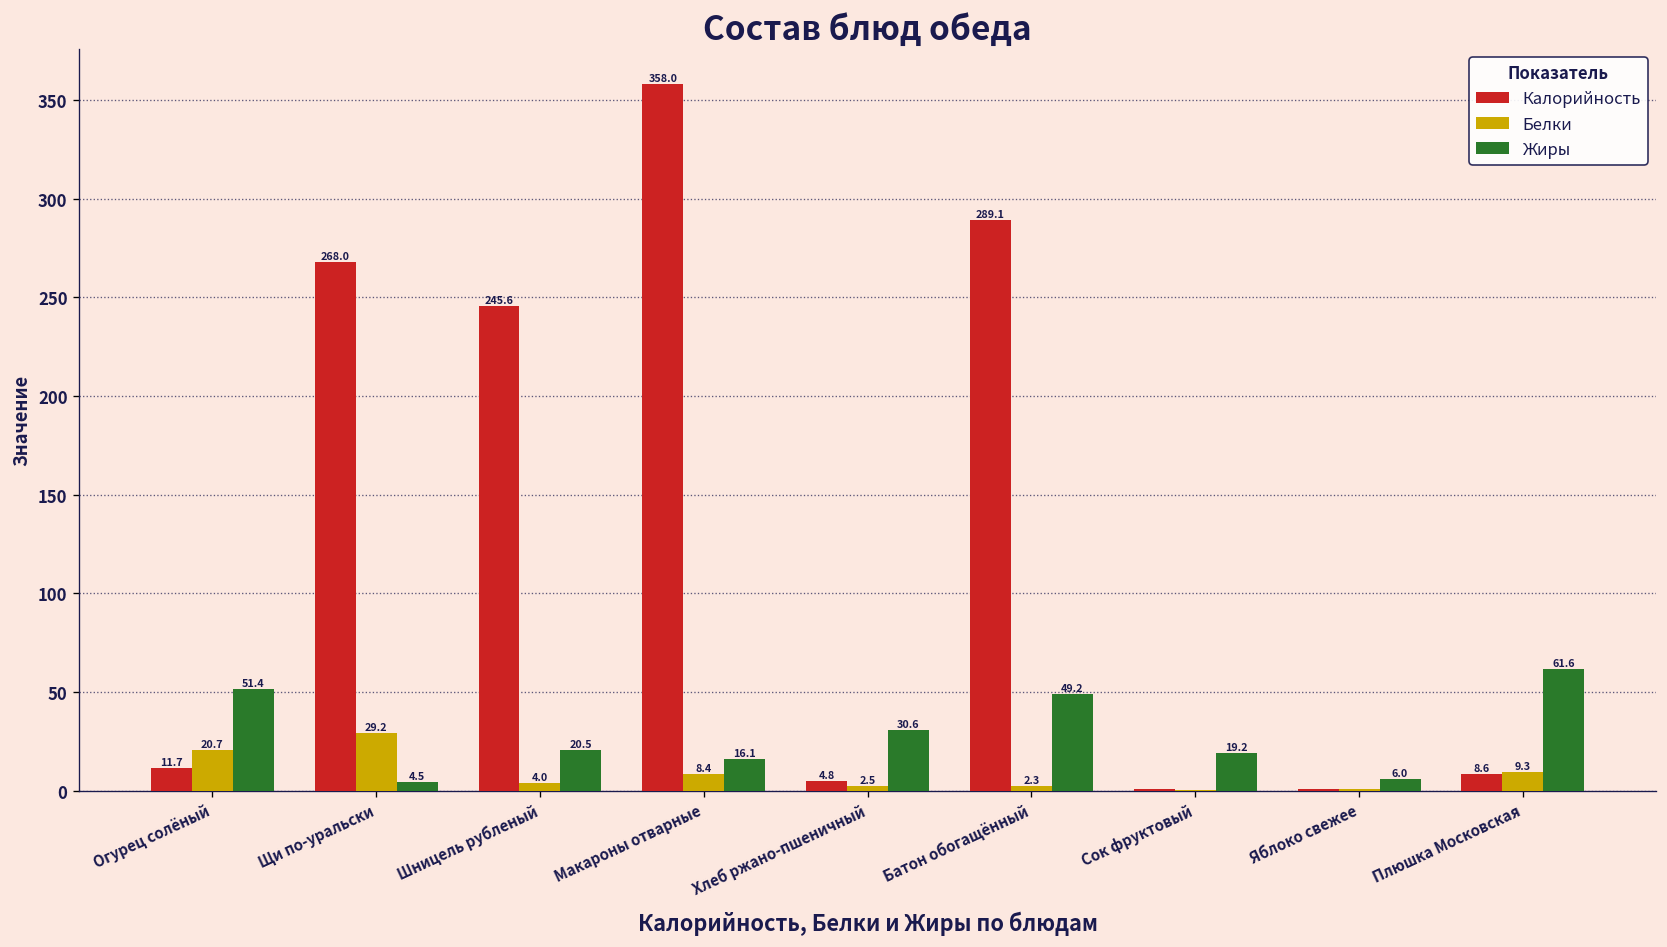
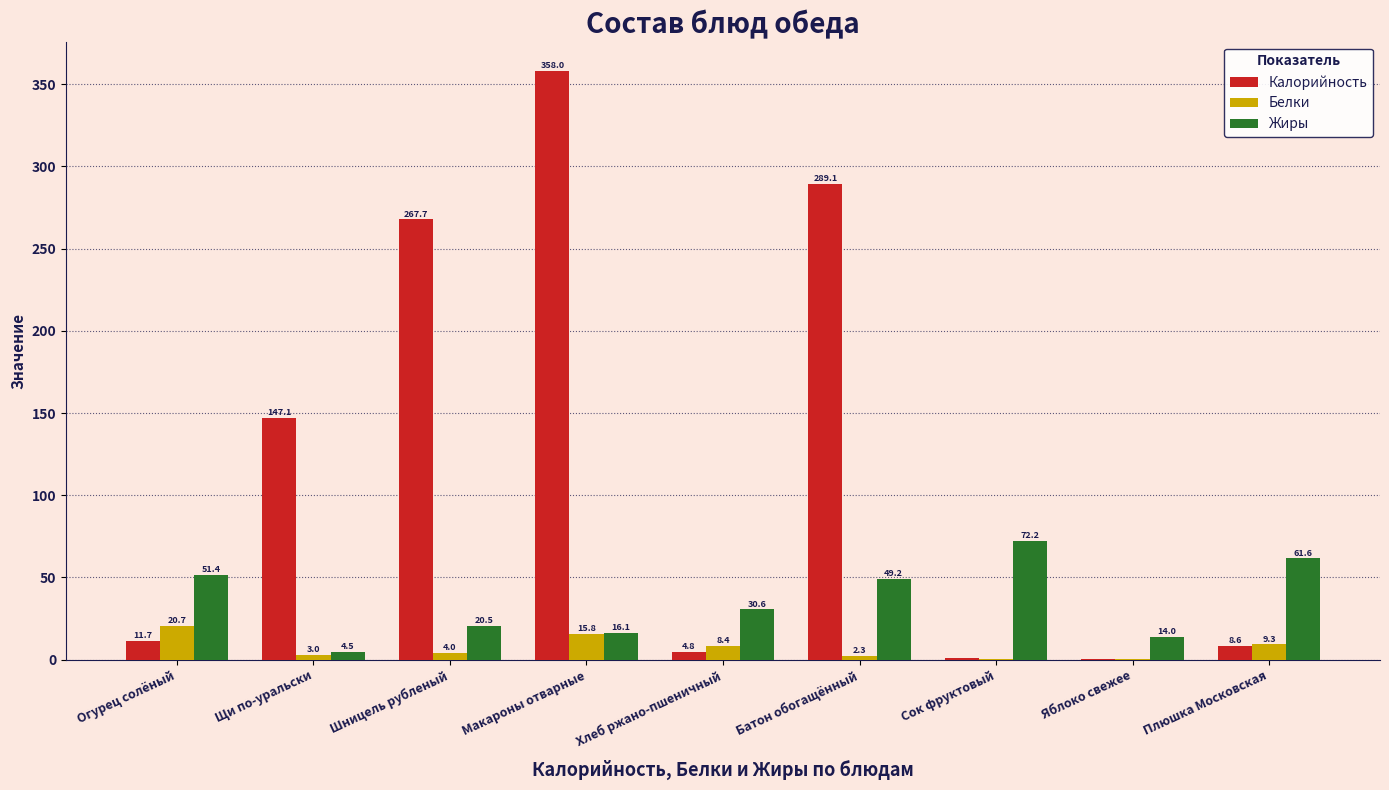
  {
    "Калорийность": {
      "Огурец солёный": 11.7,
-     "Щи по-уральски": 268.0,
-     "Шницель рубленый": 245.6,
+     "Щи по-уральски": 147.1,
+     "Шницель рубленый": 267.7,
      "Макароны отварные": 358.0,
      "Хлеб ржано-пшеничный": 4.8,
      "Батон обогащённый": 289.1,
      "Плюшка Московская": 8.6
    },
    "Белки": {
      "Огурец солёный": 20.7,
-     "Щи по-уральски": 29.2,
+     "Щи по-уральски": 3.0,
      "Шницель рубленый": 4.0,
-     "Макароны отварные": 8.4,
-     "Хлеб ржано-пшеничный": 2.5,
+     "Макароны отварные": 15.8,
+     "Хлеб ржано-пшеничный": 8.4,
      "Батон обогащённый": 2.3,
      "Плюшка Московская": 9.3
    },
    "Жиры": {
      "Огурец солёный": 51.4,
      "Щи по-уральски": 4.5,
      "Шницель рубленый": 20.5,
      "Макароны отварные": 16.1,
      "Хлеб ржано-пшеничный": 30.6,
      "Батон обогащённый": 49.2,
-     "Сок фруктовый": 19.2,
-     "Яблоко свежее": 6.0,
+     "Сок фруктовый": 72.2,
+     "Яблоко свежее": 14.0,
      "Плюшка Московская": 61.6
    }
  }
